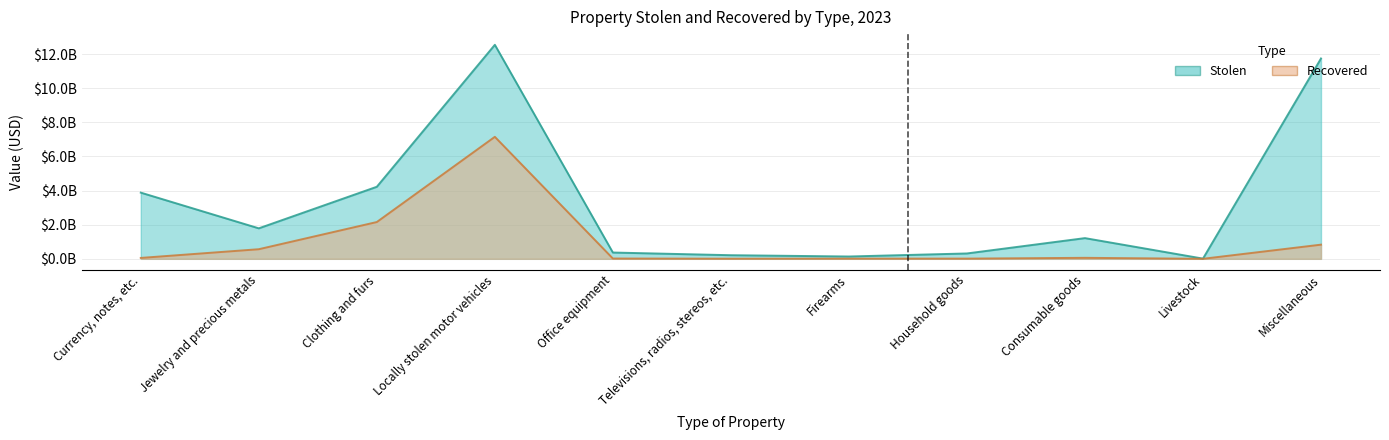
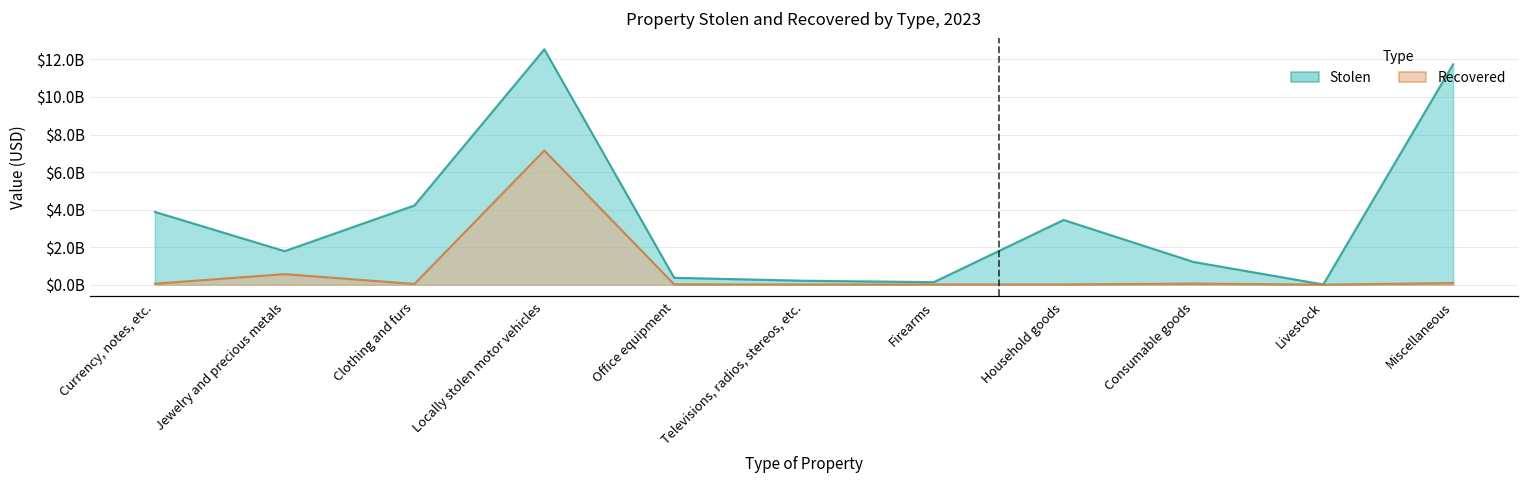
  {
    "Stolen": {
      "Currency, notes, etc.": "$3900000000",
      "Jewelry and precious metals": "$1800000000",
      "Clothing and furs": "$4200000000",
      "Locally stolen motor vehicles": "$12500000000",
      "Office equipment": "$400000000",
      "Televisions, radios, stereos, etc.": "$200000000",
-     "Household goods": "$300000000",
+     "Household goods": "$3400000000",
      "Consumable goods": "$1200000000",
      "Miscellaneous": "$11700000000"
    },
    "Recovered": {
      "Currency, notes, etc.": "$100000000",
      "Jewelry and precious metals": "$600000000",
-     "Clothing and furs": "$2200000000",
+     "Clothing and furs": "$0",
      "Locally stolen motor vehicles": "$7100000000",
      "Office equipment": "$0",
      "Televisions, radios, stereos, etc.": "$0",
      "Household goods": "$0",
      "Consumable goods": "$100000000",
-     "Miscellaneous": "$800000000"
+     "Miscellaneous": "$100000000"
    }
  }
